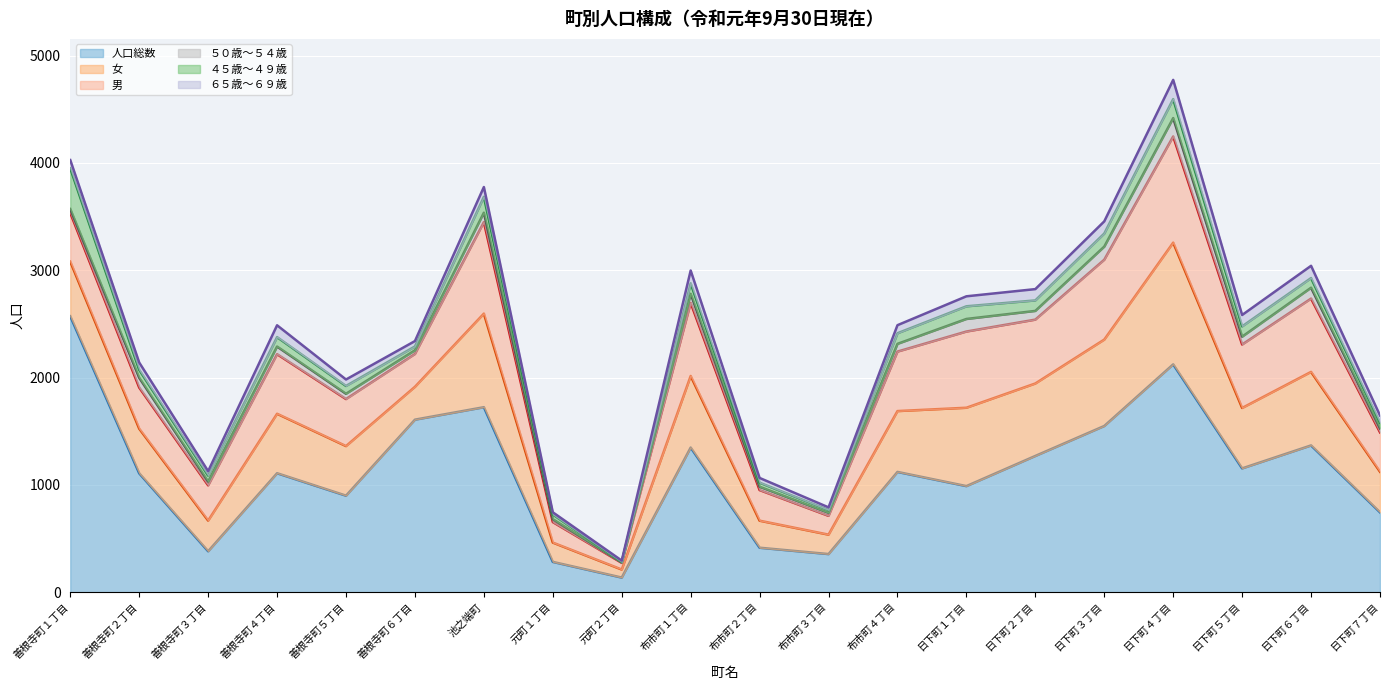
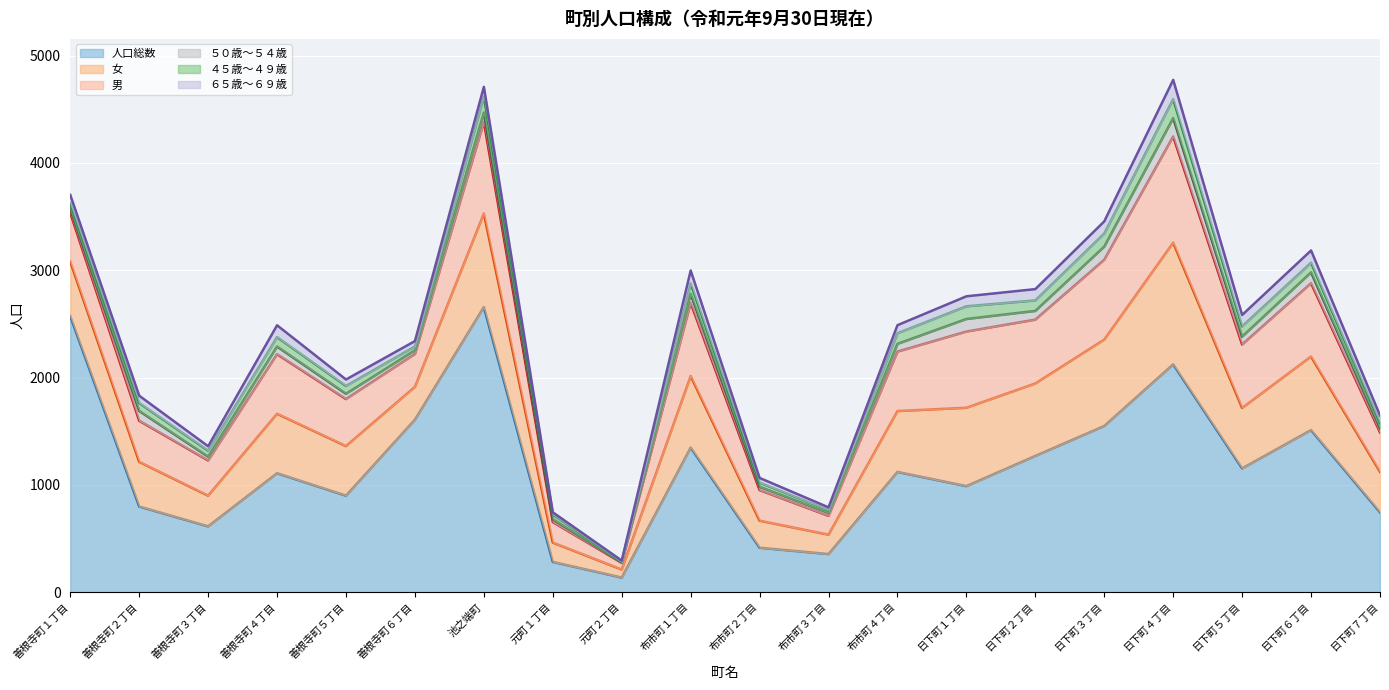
  {
    "人口総数": {
      "善根寺町１丁目": 2570,
-     "善根寺町２丁目": 1110,
-     "善根寺町３丁目": 380,
+     "善根寺町２丁目": 800,
+     "善根寺町３丁目": 610,
      "善根寺町４丁目": 1110,
      "善根寺町５丁目": 900,
      "善根寺町６丁目": 1610,
-     "池之端町": 1720,
+     "池之端町": 2660,
      "元町１丁目": 280,
      "元町２丁目": 140,
      "布市町１丁目": 1350,
      "布市町２丁目": 420,
      "布市町３丁目": 360,
      "布市町４丁目": 1120,
      "日下町１丁目": 990,
      "日下町２丁目": 1270,
      "日下町３丁目": 1550,
      "日下町４丁目": 2120,
      "日下町５丁目": 1150,
-     "日下町６丁目": 1370,
+     "日下町６丁目": 1510,
      "日下町７丁目": 750
    },
    "４５歳～４９歳": {
-     "善根寺町１丁目": 380,
+     "善根寺町１丁目": 50,
      "善根寺町２丁目": 70,
      "善根寺町３丁目": 60,
      "善根寺町４丁目": 90,
      "善根寺町５丁目": 70,
      "善根寺町６丁目": 40,
      "池之端町": 150,
      "布市町１丁目": 100,
      "布市町２丁目": 40,
      "布市町３丁目": 30,
      "布市町４丁目": 100,
      "日下町１丁目": 120,
      "日下町２丁目": 100,
      "日下町３丁目": 120,
      "日下町４丁目": 180,
      "日下町５丁目": 100,
      "日下町６丁目": 90,
      "日下町７丁目": 50
    }
  }
